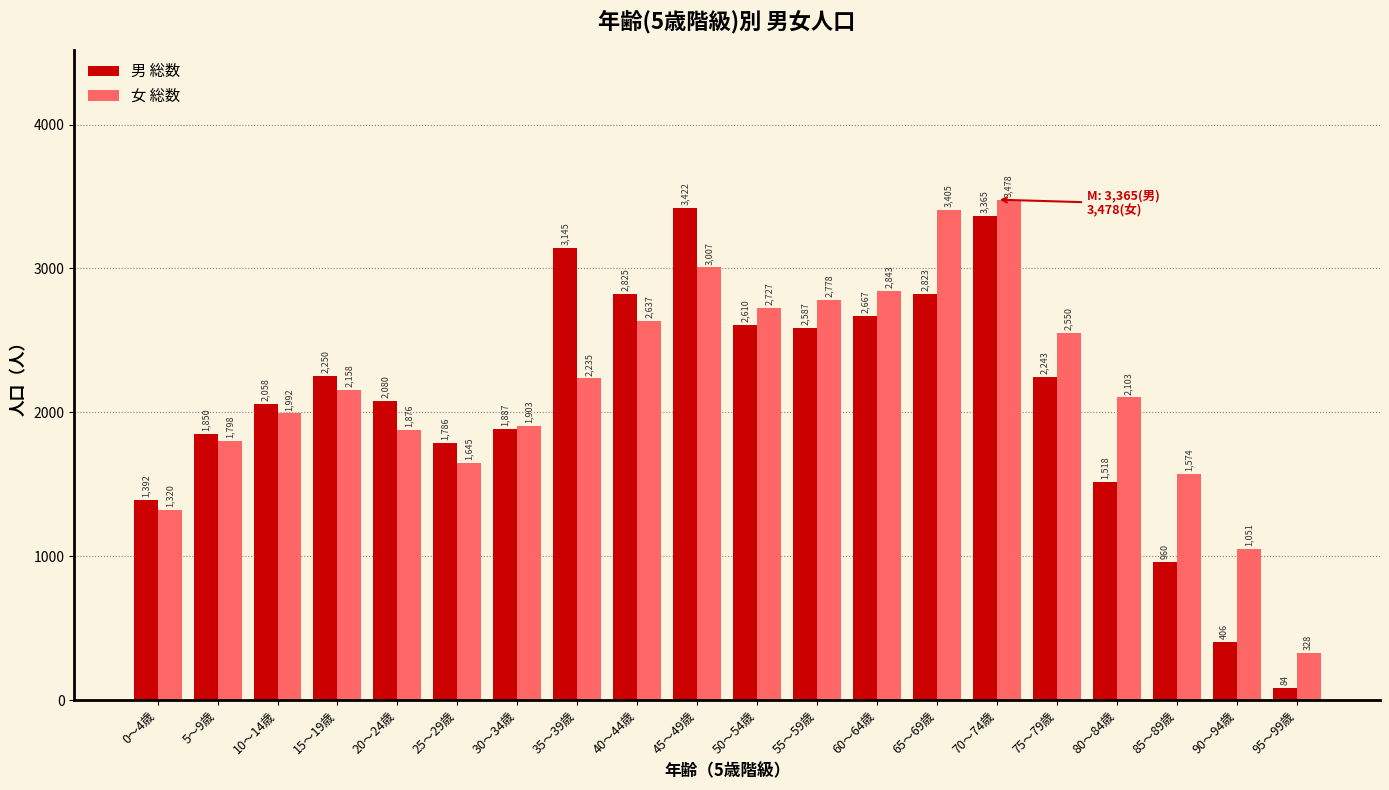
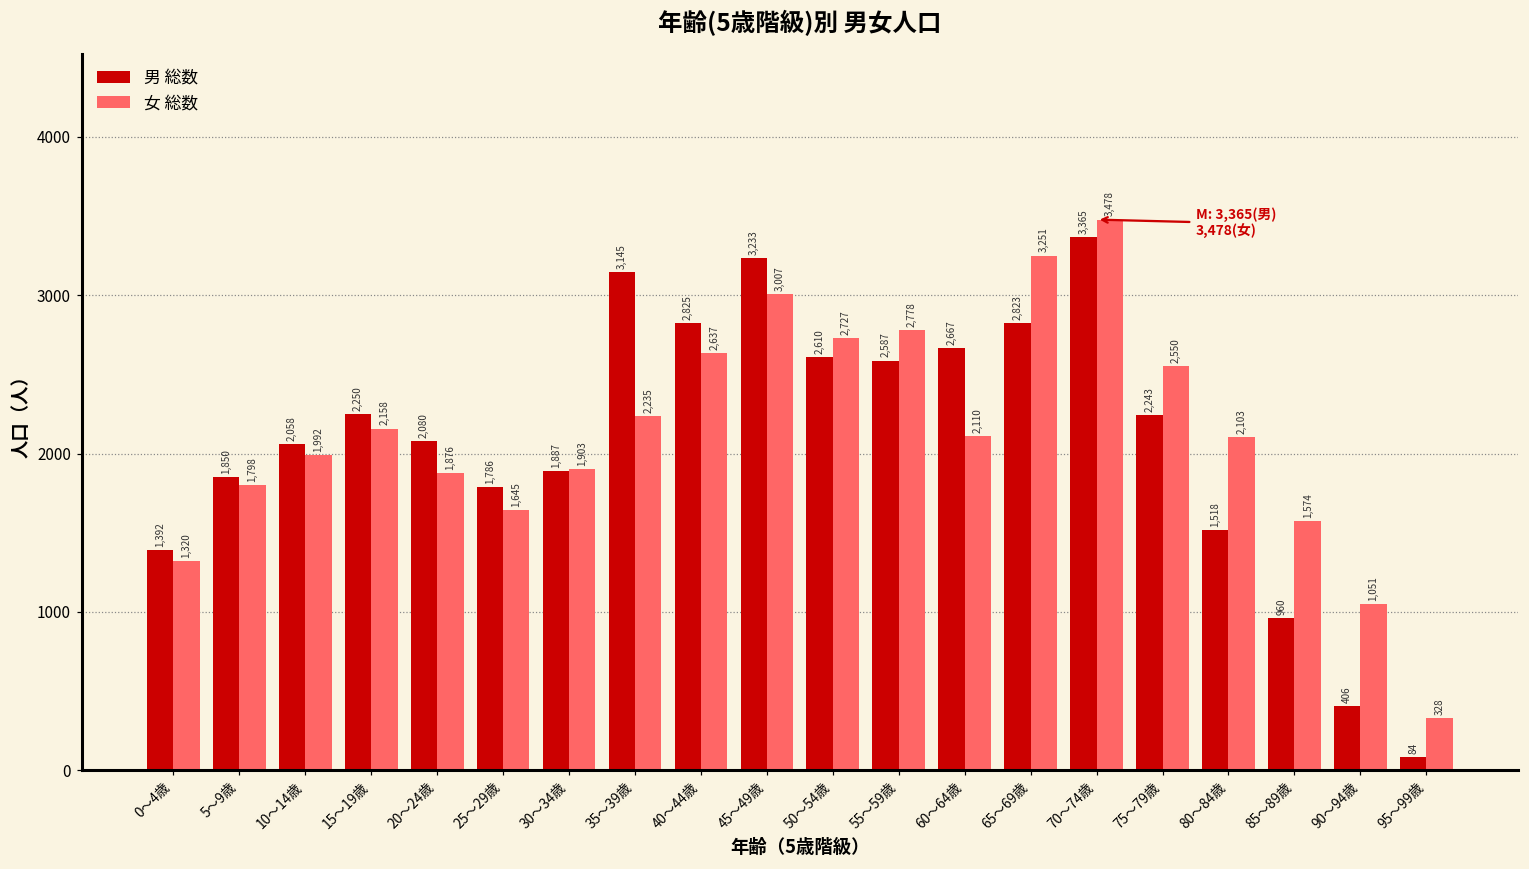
  {
    "男 総数": {
      "0～4歳": "1,392",
      "5～9歳": "1,850",
      "10～14歳": "2,058",
      "15～19歳": "2,250",
      "20～24歳": "2,080",
      "25～29歳": "1,786",
      "30～34歳": "1,887",
      "35～39歳": "3,145",
      "40～44歳": "2,825",
-     "45～49歳": "3,422",
+     "45～49歳": "3,233",
      "50～54歳": "2,610",
      "55～59歳": "2,587",
      "60～64歳": "2,667",
      "65～69歳": "2,823",
      "70～74歳": "3,365",
      "75～79歳": "2,243",
      "80～84歳": "1,518",
      "85～89歳": "960",
      "90～94歳": "406",
      "95～99歳": "84"
    },
    "女 総数": {
      "0～4歳": "1,320",
      "5～9歳": "1,798",
      "10～14歳": "1,992",
      "15～19歳": "2,158",
      "20～24歳": "1,876",
      "25～29歳": "1,645",
      "30～34歳": "1,903",
      "35～39歳": "2,235",
      "40～44歳": "2,637",
      "45～49歳": "3,007",
      "50～54歳": "2,727",
      "55～59歳": "2,778",
-     "60～64歳": "2,843",
-     "65～69歳": "3,405",
+     "60～64歳": "2,110",
+     "65～69歳": "3,251",
      "70～74歳": "3,478(女)",
      "75～79歳": "2,550",
      "80～84歳": "2,103",
      "85～89歳": "1,574",
      "90～94歳": "1,051",
      "95～99歳": "328"
    }
  }
